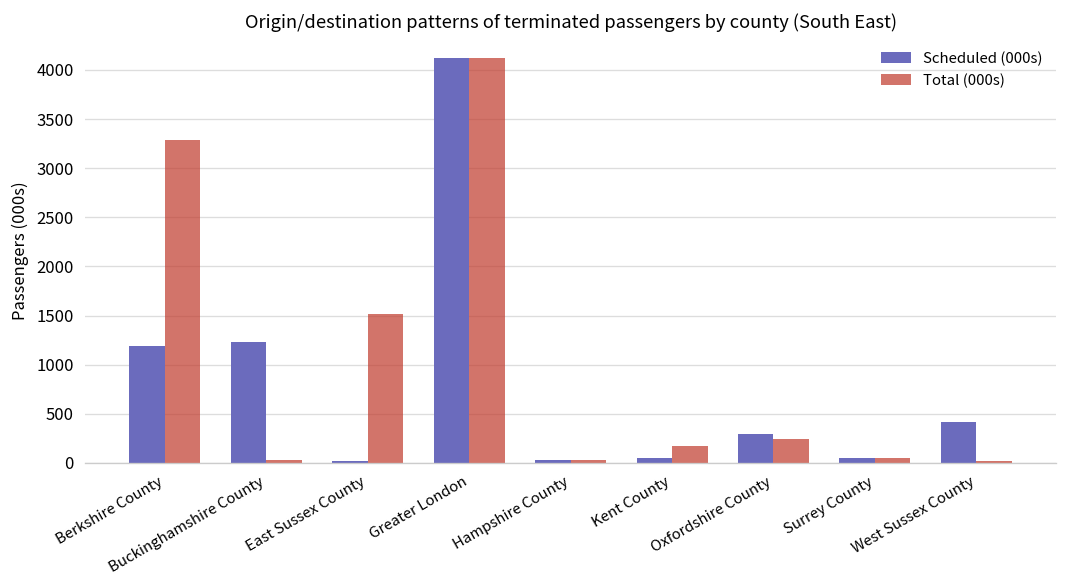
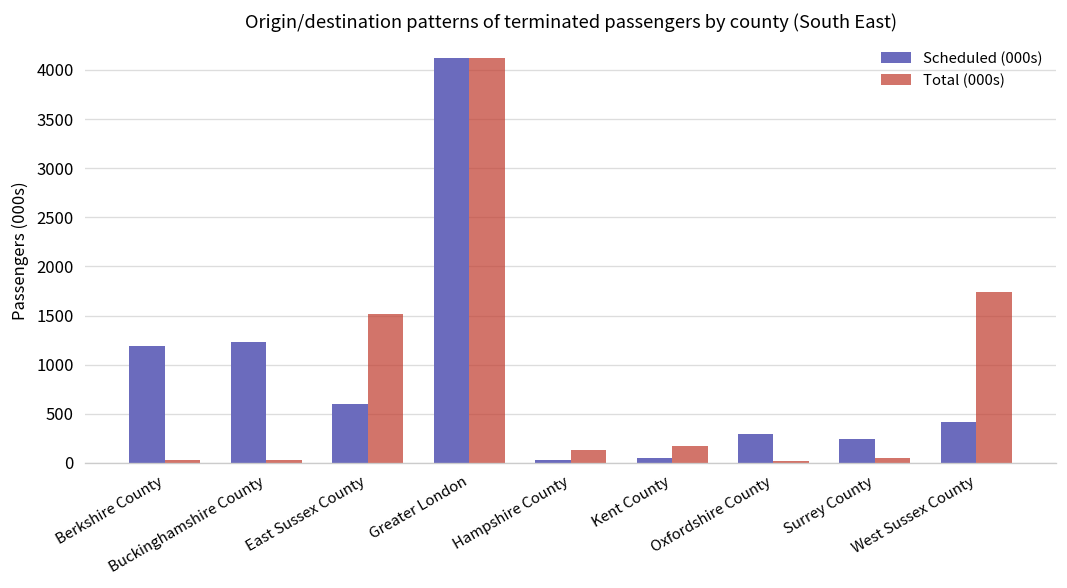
  {
    "Scheduled (000s)": {
      "Berkshire County": 1200,
      "Buckinghamshire County": 1200,
-     "East Sussex County": 0,
+     "East Sussex County": 600,
      "Greater London": 4100,
      "Kent County": 100,
      "Oxfordshire County": 300,
-     "Surrey County": 0,
+     "Surrey County": 200,
      "West Sussex County": 400
    },
    "Total (000s)": {
-     "Berkshire County": 3300,
+     "Berkshire County": 0,
      "East Sussex County": 1500,
      "Greater London": 4100,
-     "Hampshire County": 0,
+     "Hampshire County": 100,
      "Kent County": 200,
-     "Oxfordshire County": 200,
+     "Oxfordshire County": 0,
      "Surrey County": 0,
-     "West Sussex County": 0
+     "West Sussex County": 1700
    }
  }
